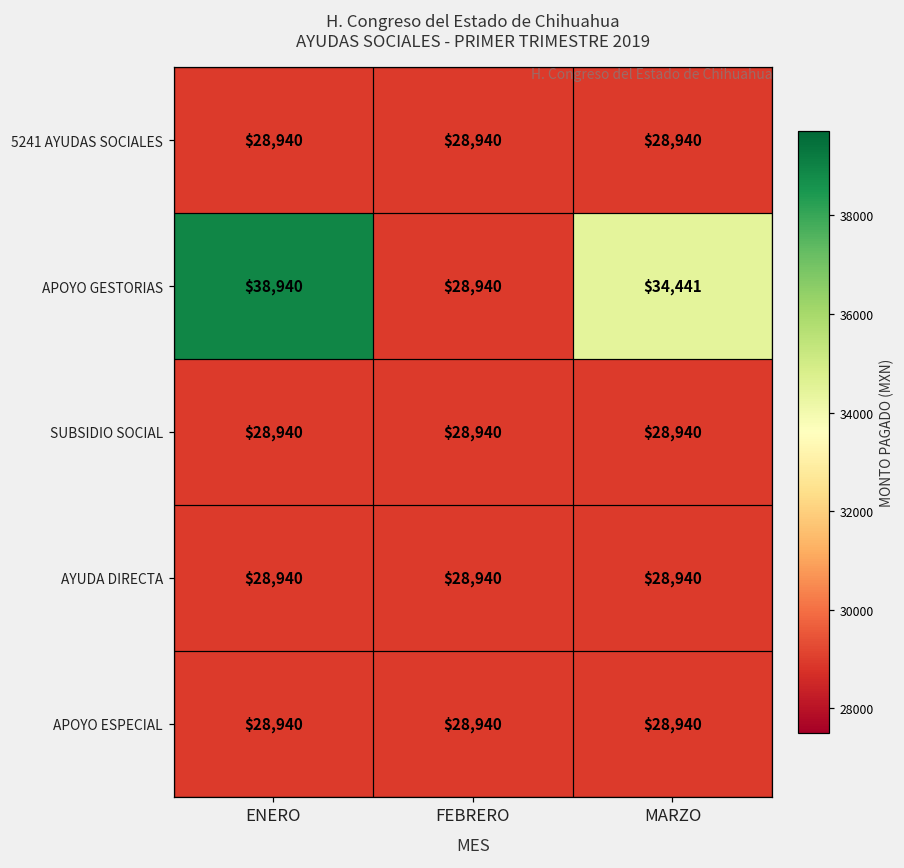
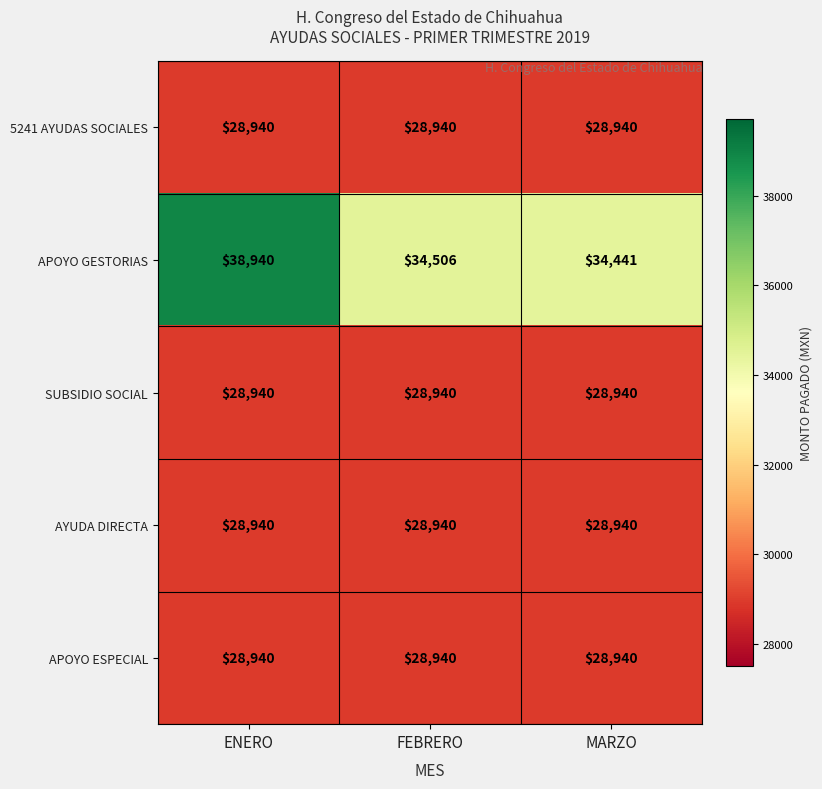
  {
    "5241 AYUDAS SOCIALES": {
      "ENERO": "$28,940",
      "FEBRERO": "$28,940"
    },
    "APOYO GESTORIAS": {
      "ENERO": "$38,940",
-     "FEBRERO": "$28,940",
+     "FEBRERO": "$34,506",
      "MARZO": "$34,441"
    },
    "SUBSIDIO SOCIAL": {
      "ENERO": "$28,940",
      "FEBRERO": "$28,940",
      "MARZO": "$28,940"
    },
    "AYUDA DIRECTA": {
      "ENERO": "$28,940",
      "FEBRERO": "$28,940",
      "MARZO": "$28,940"
    },
    "APOYO ESPECIAL": {
      "ENERO": "$28,940",
      "FEBRERO": "$28,940",
      "MARZO": "$28,940"
    }
  }
